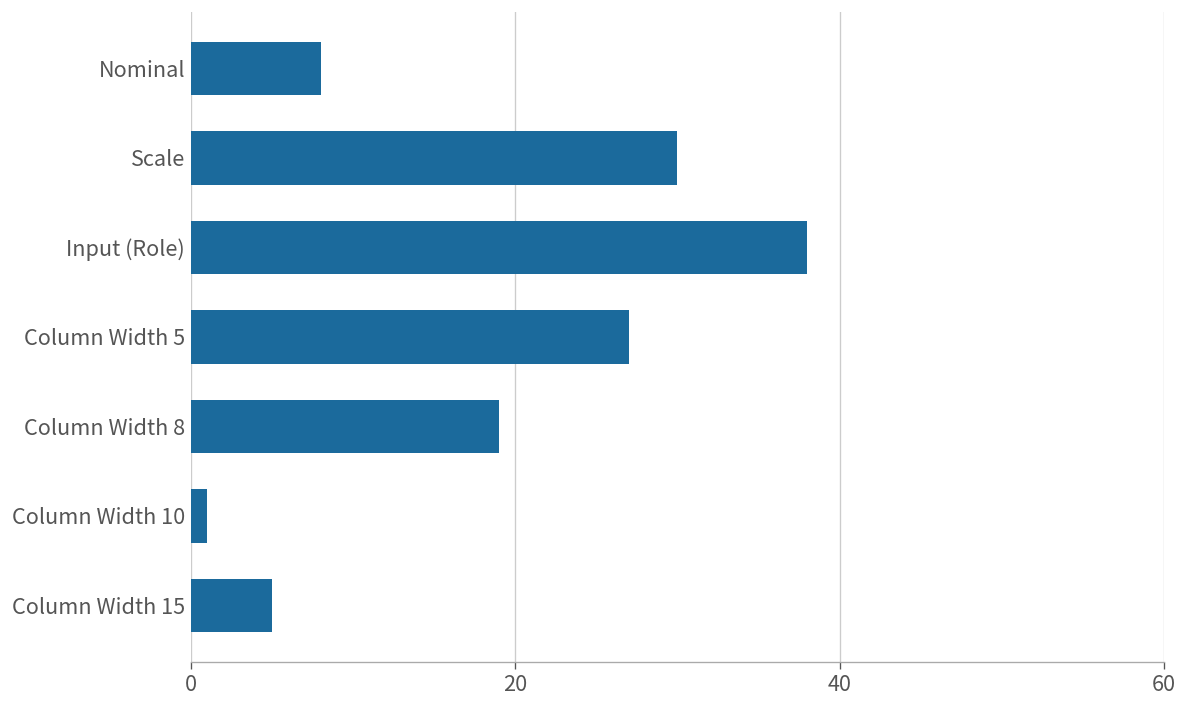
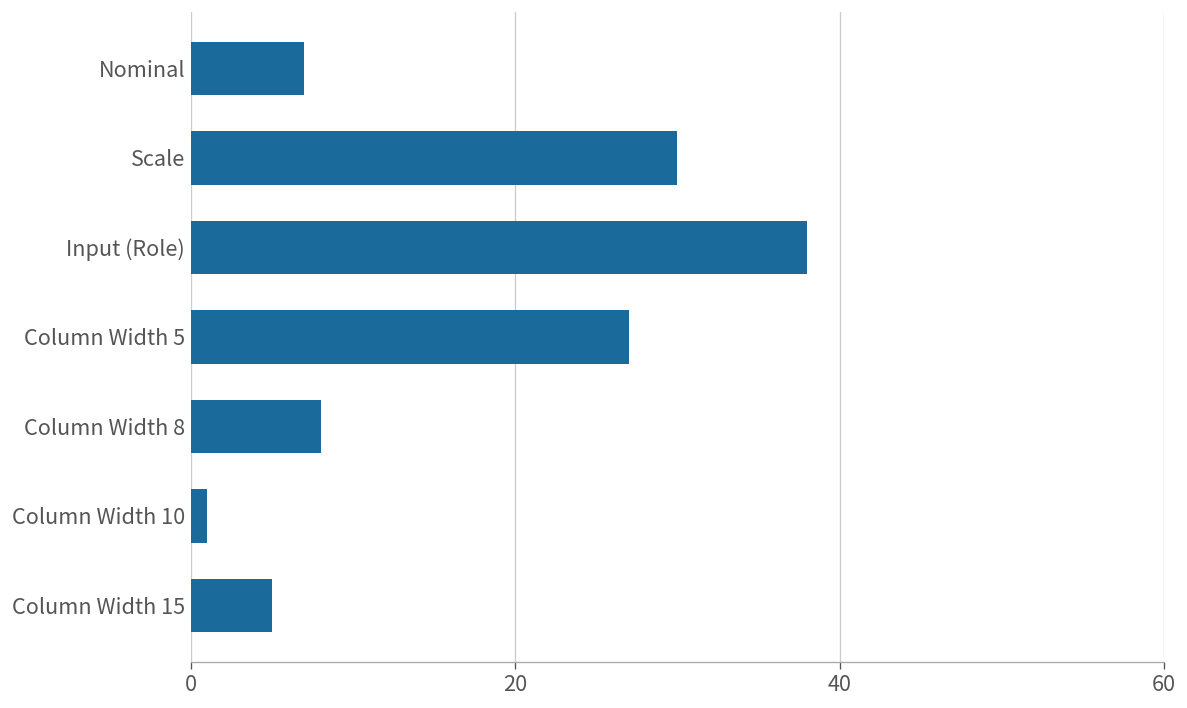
  {
-   "Nominal": 8,
+   "Nominal": 7,
    "Scale": 30,
    "Input (Role)": 38,
    "Column Width 5": 27,
-   "Column Width 8": 19,
+   "Column Width 8": 8,
    "Column Width 10": 1,
    "Column Width 15": 5
  }
